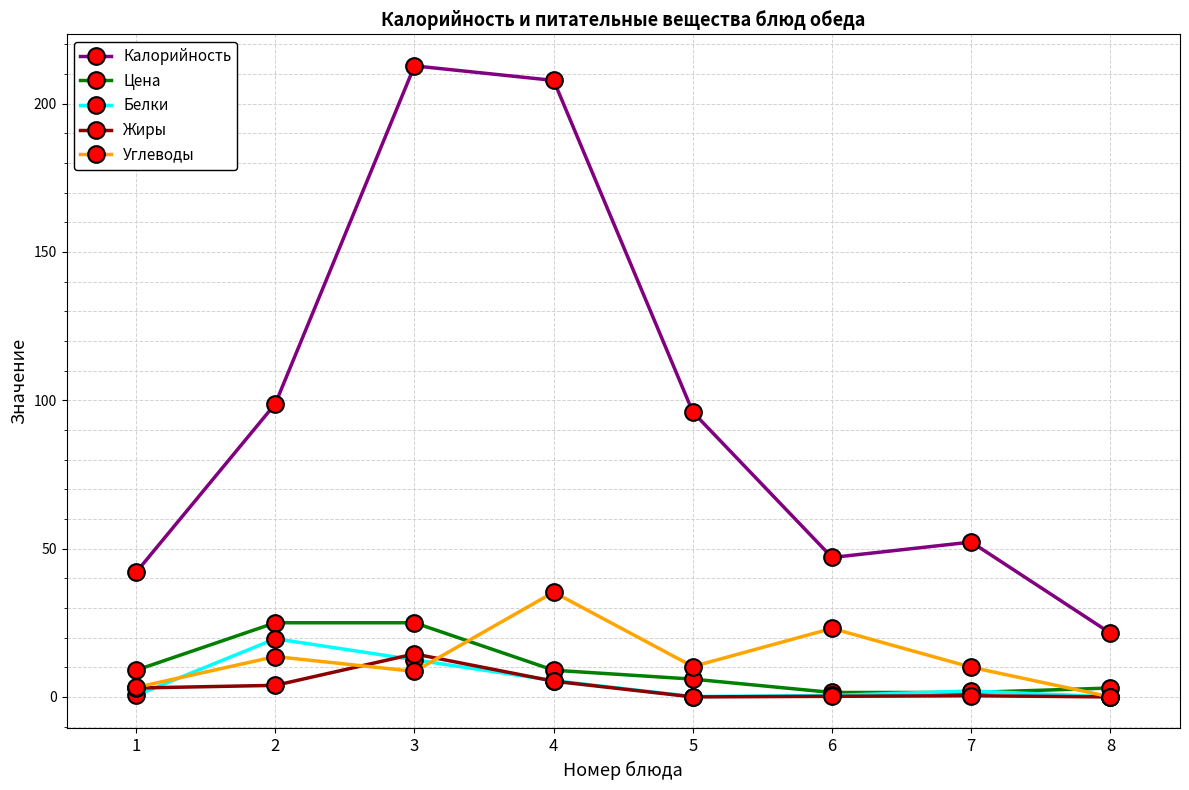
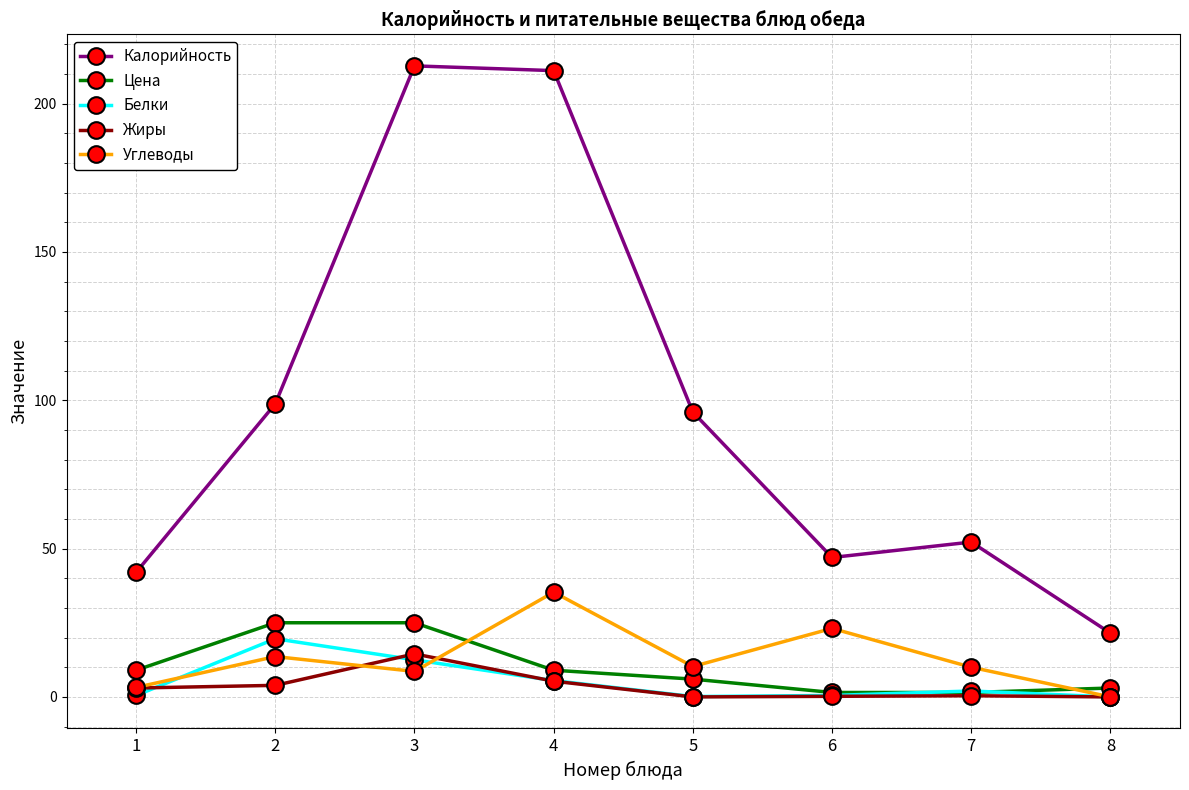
  {
    "Калорийность": {
      "1": 42,
      "2": 99,
      "3": 213,
-     "4": 208,
+     "4": 211,
      "5": 96,
      "6": 47,
      "7": 52,
      "8": 22
    },
    "Цена": {
      "1": 9,
      "2": 25,
      "3": 25,
      "4": 9,
      "5": 6,
      "6": 2,
      "8": 3
    },
    "Белки": {
      "1": 1,
      "2": 20,
      "3": 13
    },
    "Жиры": {
      "2": 4,
      "3": 15,
      "7": 0
    },
    "Углеводы": {
      "2": 14,
      "3": 9,
      "4": 35,
      "5": 10,
      "6": 23,
      "7": 10
    }
  }
